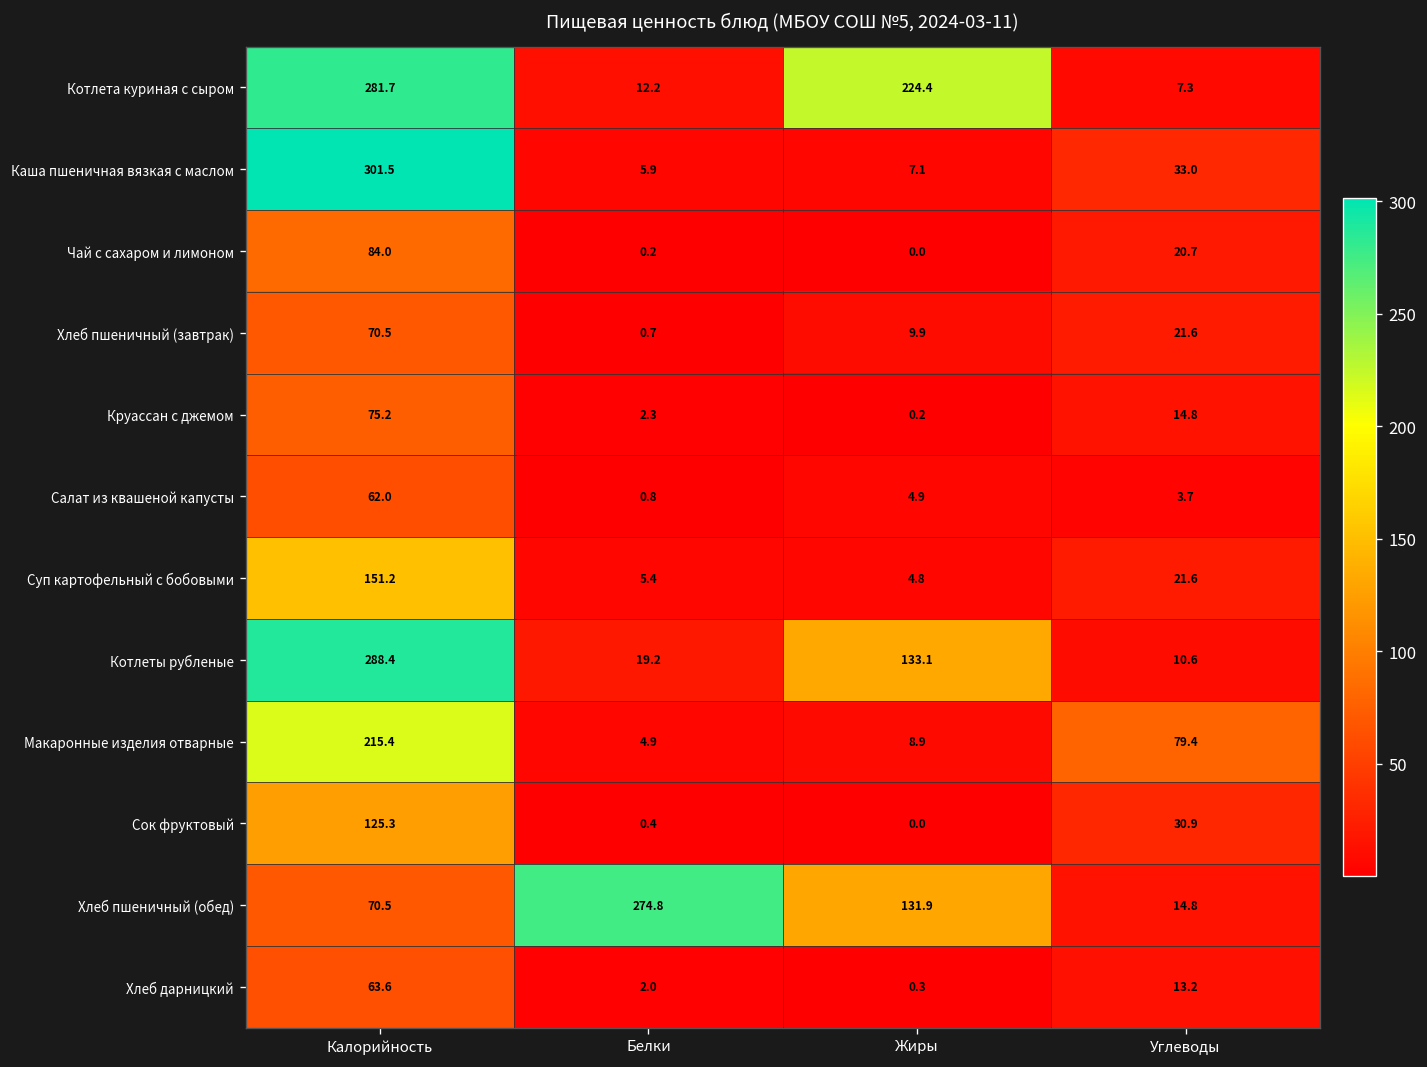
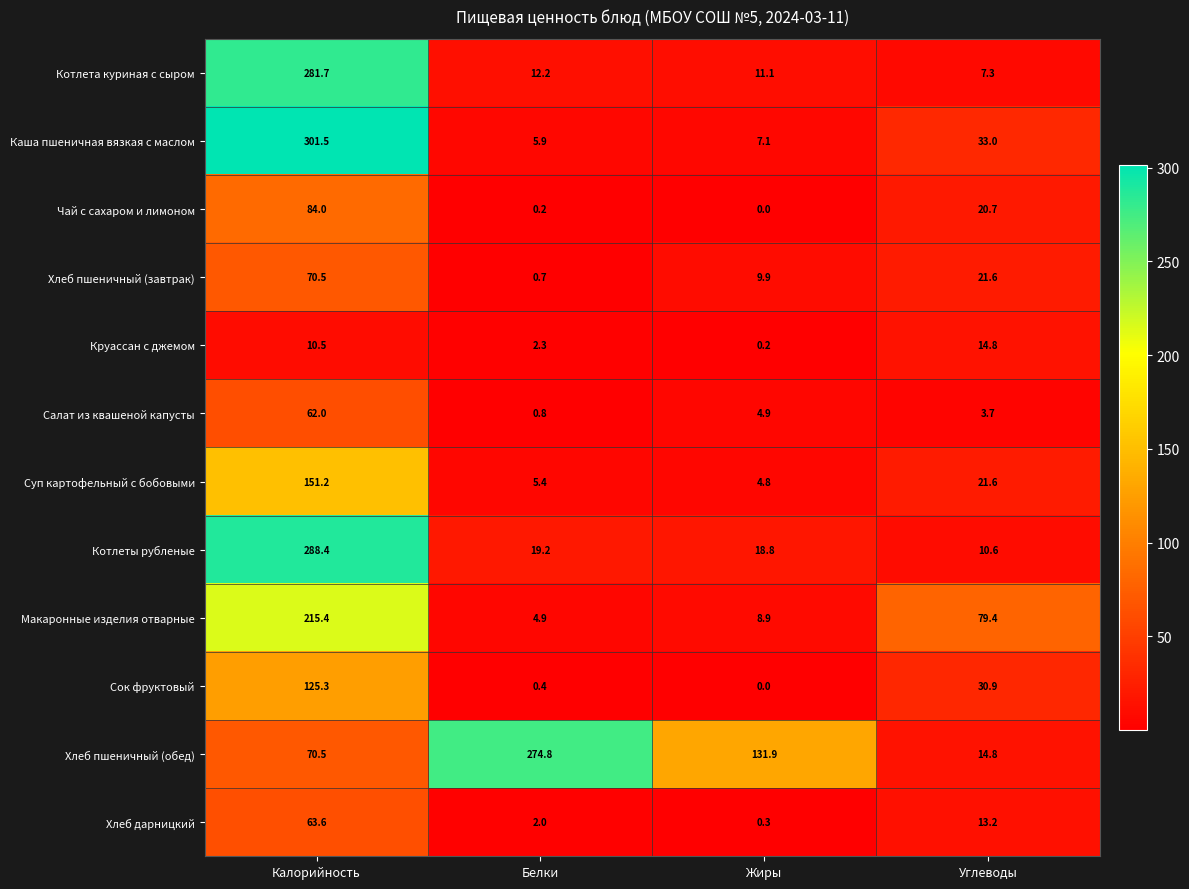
  {
    "Котлета куриная с сыром": {
      "Калорийность": 281.7,
      "Белки": 12.2,
-     "Жиры": 224.4,
+     "Жиры": 11.1,
      "Углеводы": 7.3
    },
    "Каша пшеничная вязкая с маслом": {
      "Калорийность": 301.5,
      "Белки": 5.9,
      "Жиры": 7.1,
      "Углеводы": 33.0
    },
    "Чай с сахаром и лимоном": {
      "Калорийность": 84.0,
      "Белки": 0.2,
      "Жиры": 0.0,
      "Углеводы": 20.7
    },
    "Хлеб пшеничный (завтрак)": {
      "Калорийность": 70.5,
      "Белки": 0.7,
      "Жиры": 9.9,
      "Углеводы": 21.6
    },
    "Круассан с джемом": {
-     "Калорийность": 75.2,
+     "Калорийность": 10.5,
      "Белки": 2.3,
      "Жиры": 0.2,
      "Углеводы": 14.8
    },
    "Салат из квашеной капусты": {
      "Калорийность": 62.0,
      "Белки": 0.8,
      "Жиры": 4.9,
      "Углеводы": 3.7
    },
    "Суп картофельный с бобовыми": {
      "Калорийность": 151.2,
      "Белки": 5.4,
      "Жиры": 4.8,
      "Углеводы": 21.6
    },
    "Котлеты рубленые": {
      "Калорийность": 288.4,
      "Белки": 19.2,
-     "Жиры": 133.1,
+     "Жиры": 18.8,
      "Углеводы": 10.6
    },
    "Макаронные изделия отварные": {
      "Калорийность": 215.4,
      "Белки": 4.9,
      "Жиры": 8.9,
      "Углеводы": 79.4
    },
    "Сок фруктовый": {
      "Калорийность": 125.3,
      "Белки": 0.4,
      "Жиры": 0.0,
      "Углеводы": 30.9
    },
    "Хлеб пшеничный (обед)": {
      "Калорийность": 70.5,
      "Белки": 274.8,
      "Жиры": 131.9,
      "Углеводы": 14.8
    },
    "Хлеб дарницкий": {
      "Калорийность": 63.6,
      "Белки": 2.0,
      "Жиры": 0.3,
      "Углеводы": 13.2
    }
  }
